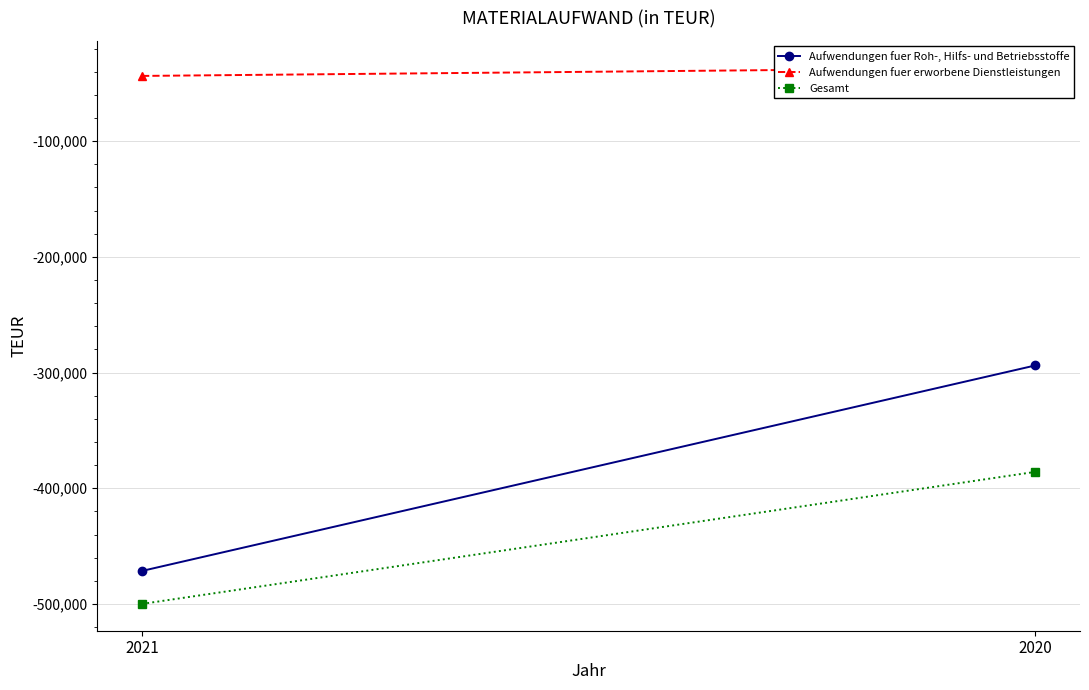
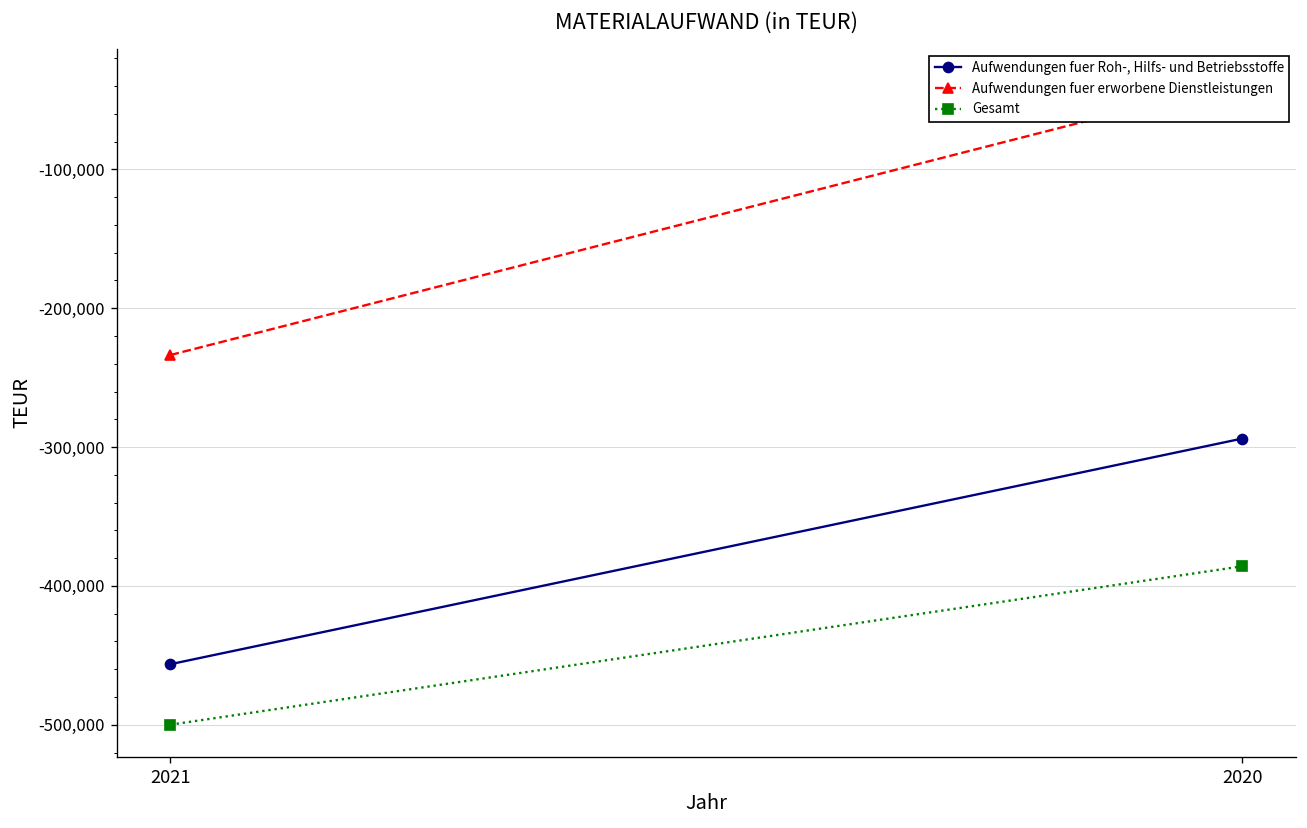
  {
    "Aufwendungen fuer Roh-, Hilfs- und Betriebsstoffe": {
-     "2021": "-471,000",
+     "2021": "-456,000",
      "2020": "-294,000"
    },
    "Aufwendungen fuer erworbene Dienstleistungen": {
-     "2021": "-44,000"
+     "2021": "-234,000"
    },
    "Gesamt": {
      "2021": "-500,000",
      "2020": "-386,000"
    }
  }
